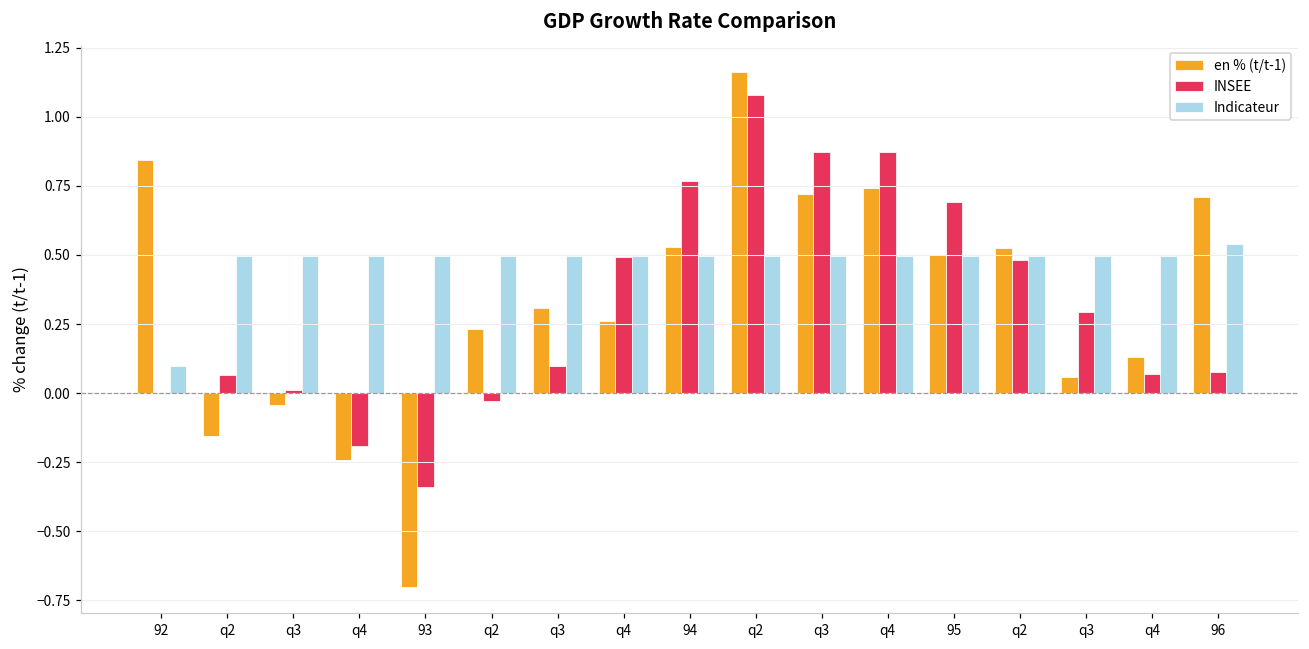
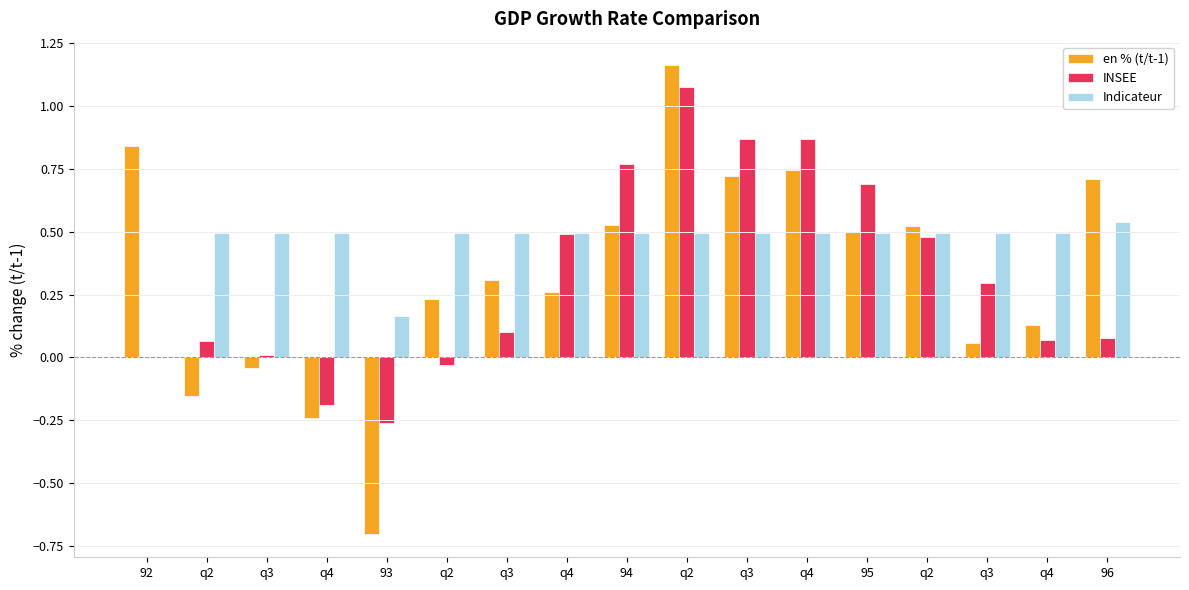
  {
    "en % (t/t-1)": {
      "92": 0.84,
      "93": -0.70,
      "94": 0.53,
      "95": 0.50,
      "96": 0.71
    },
    "INSEE": {
      "92": 0.00,
-     "93": -0.34,
+     "93": -0.26,
      "94": 0.77,
      "95": 0.69,
      "96": 0.08
    },
    "Indicateur": {
-     "92": 0.1,
-     "93": 0.50,
+     "92": 0.0,
+     "93": 0.16,
      "94": 0.50,
      "95": 0.50,
      "96": 0.54
    }
  }
